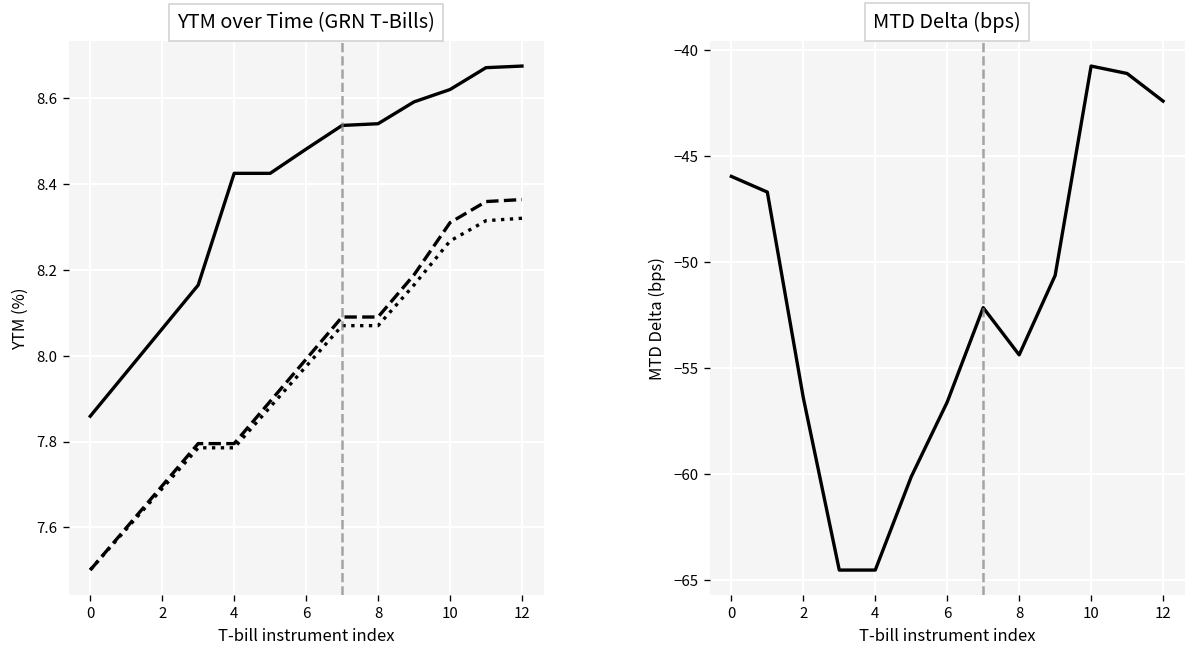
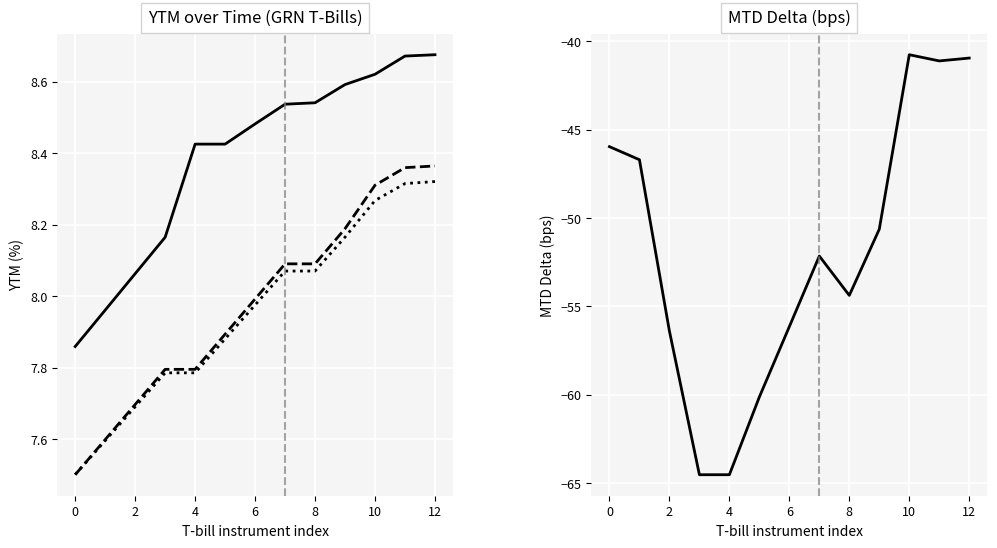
  {
    "MTD Delta (bps)": {
      "0": -46.0,
      "2": -56.4,
      "4": -64.5,
-     "6": -56.6,
+     "6": -56.1,
      "8": -54.4,
      "10": -40.8,
-     "12": -42.4
+     "12": -41.0
    }
  }
